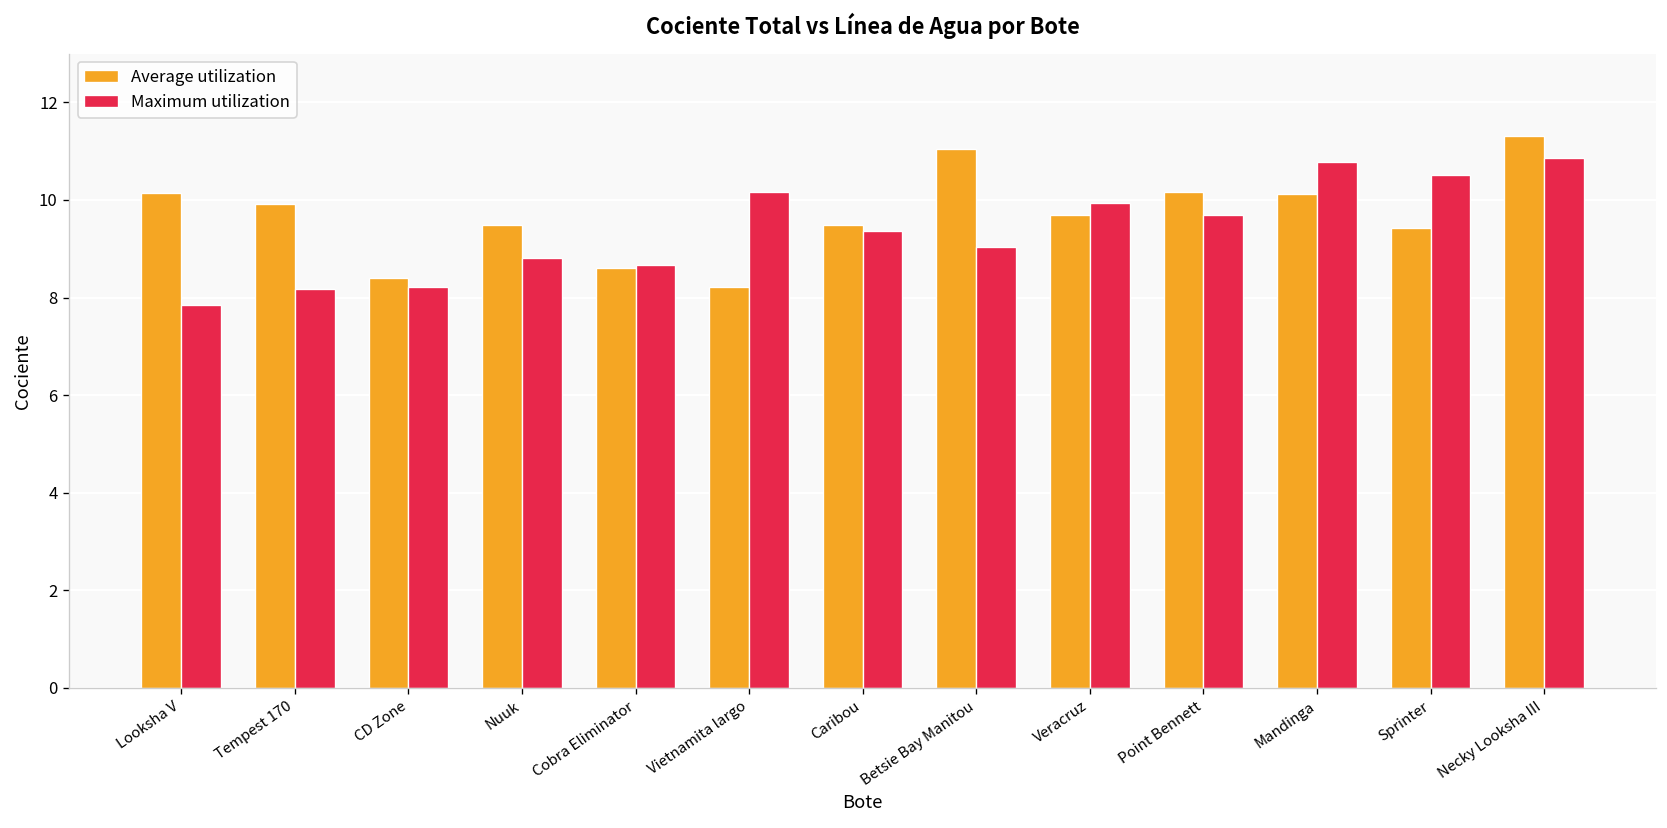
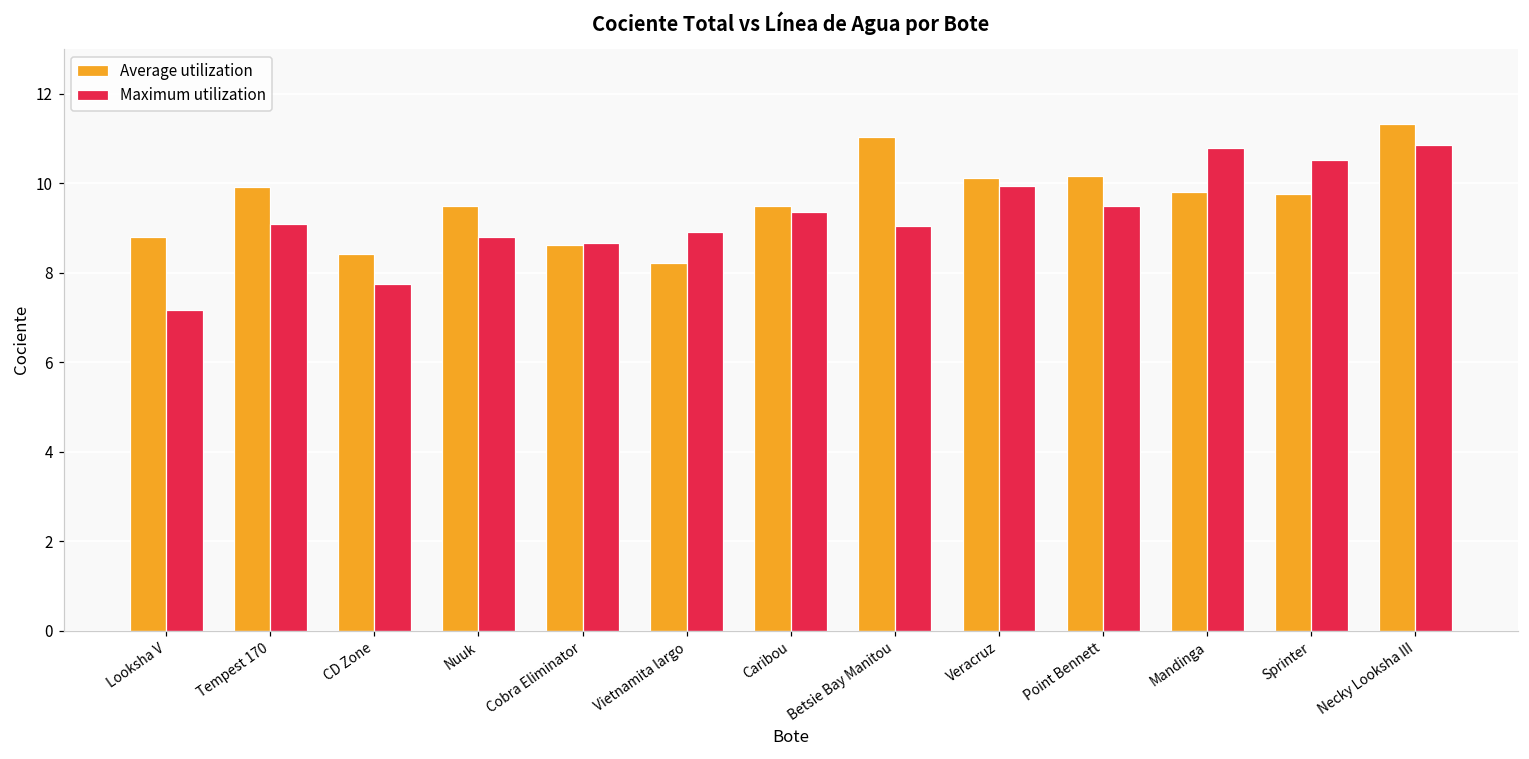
  {
    "Average utilization": {
-     "Looksha V": 10.2,
+     "Looksha V": 8.8,
      "Tempest 170": 9.9,
      "CD Zone": 8.4,
      "Nuuk": 9.5,
      "Cobra Eliminator": 8.6,
      "Vietnamita largo": 8.2,
      "Caribou": 9.5,
      "Betsie Bay Manitou": 11.0,
-     "Veracruz": 9.7,
+     "Veracruz": 10.1,
      "Point Bennett": 10.2,
-     "Mandinga": 10.1,
-     "Sprinter": 9.4,
+     "Mandinga": 9.8,
+     "Sprinter": 9.8,
      "Necky Looksha III": 11.3
    },
    "Maximum utilization": {
-     "Looksha V": 7.9,
-     "Tempest 170": 8.2,
-     "CD Zone": 8.2,
+     "Looksha V": 7.2,
+     "Tempest 170": 9.1,
+     "CD Zone": 7.7,
      "Nuuk": 8.8,
      "Cobra Eliminator": 8.7,
-     "Vietnamita largo": 10.2,
+     "Vietnamita largo": 8.9,
      "Caribou": 9.4,
      "Betsie Bay Manitou": 9.0,
      "Veracruz": 9.9,
-     "Point Bennett": 9.7,
+     "Point Bennett": 9.5,
      "Mandinga": 10.8,
      "Sprinter": 10.5,
      "Necky Looksha III": 10.9
    }
  }
